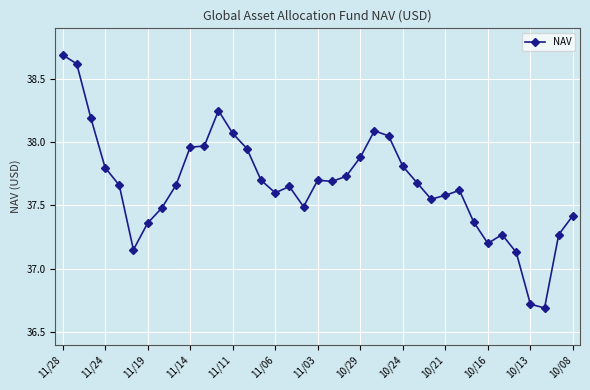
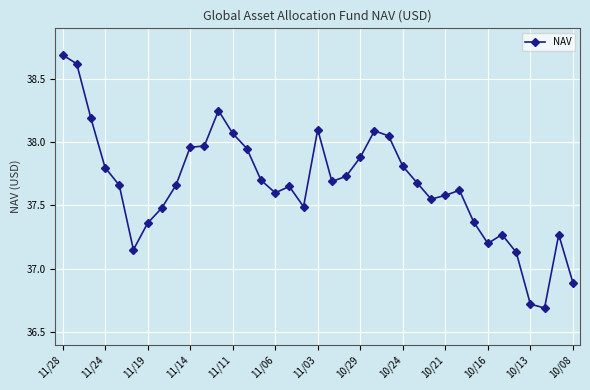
  {
    "11/28": 38.69,
    "11/24": 37.80,
    "11/19": 37.36,
    "11/14": 37.96,
    "11/11": 38.07,
    "11/06": 37.60,
-   "11/03": 37.7,
+   "11/03": 38.1,
    "10/29": 37.88,
    "10/24": 37.81,
    "10/21": 37.58,
    "10/16": 37.20,
    "10/13": 36.72,
-   "10/08": 37.42
+   "10/08": 36.89
  }
